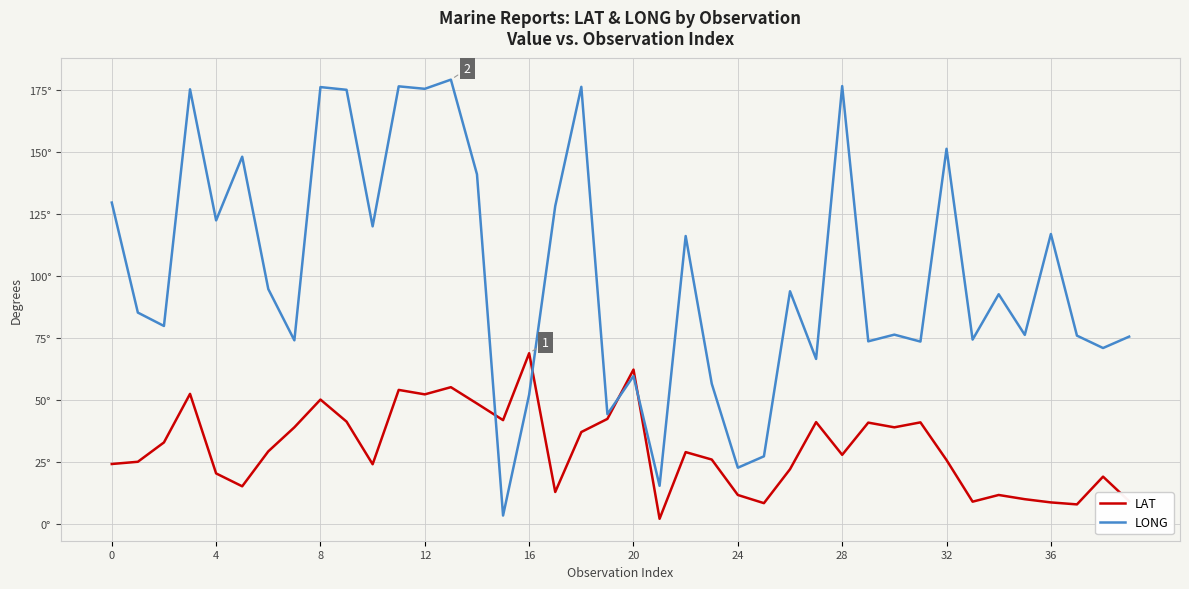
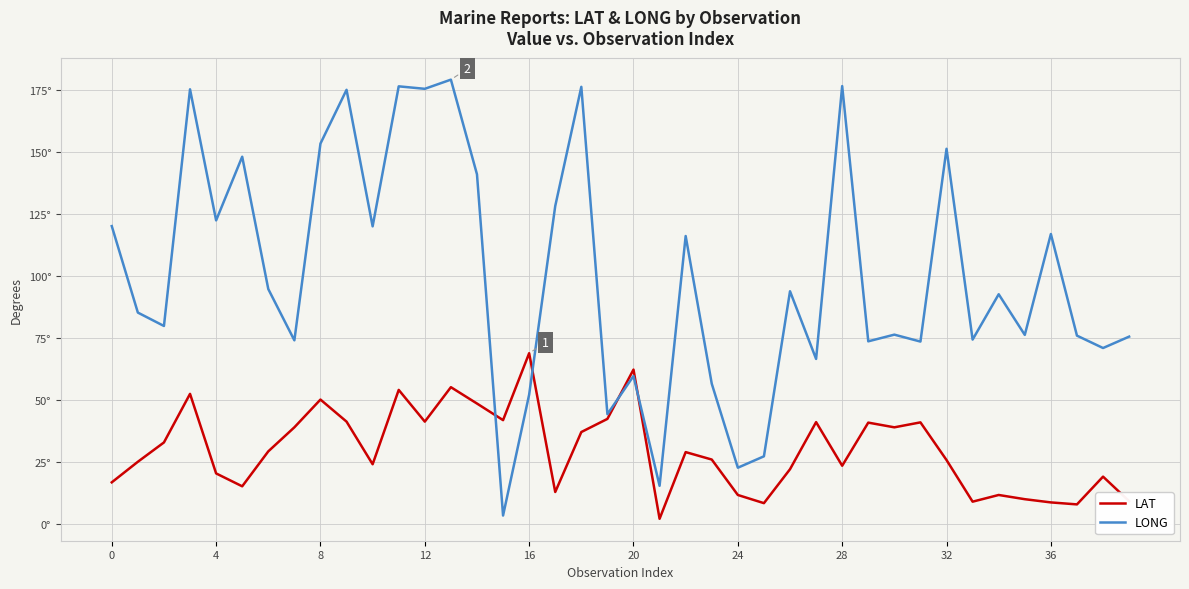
  {
    "LAT": {
-     "0": "24°",
+     "0": "17°",
      "4": "20°",
      "8": "50°",
-     "12": "52°",
+     "12": "41°",
      "24": "12°",
-     "28": "28°",
+     "28": "24°",
      "32": "26°",
      "36": "9°"
    },
    "LONG": {
-     "0": "130°",
+     "0": "120°",
      "4": "123°",
-     "8": "176°",
+     "8": "154°",
      "12": "176°",
      "16": "52°",
      "24": "23°",
      "28": "177°",
      "32": "151°",
      "36": "117°"
    }
  }
